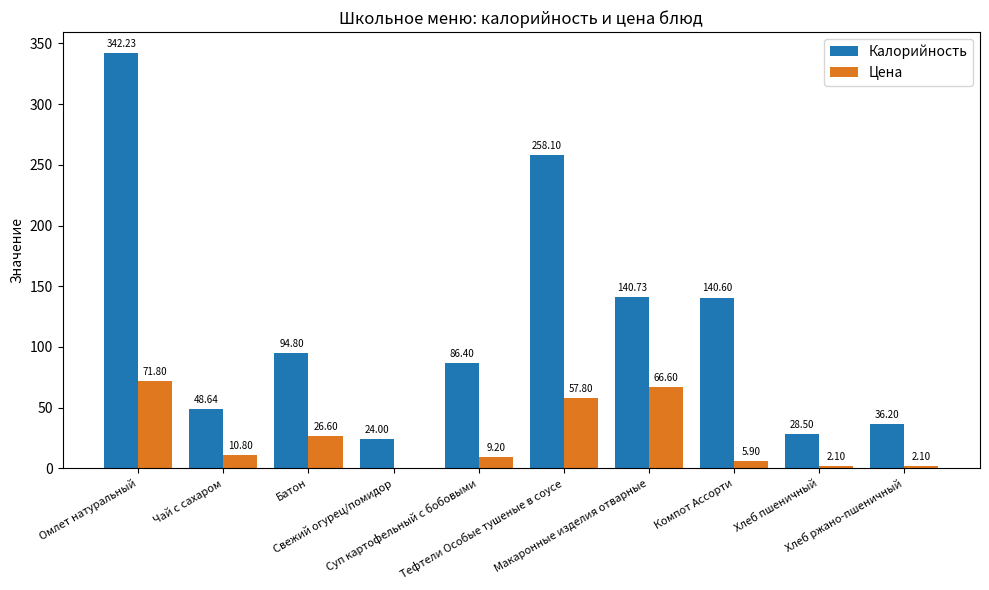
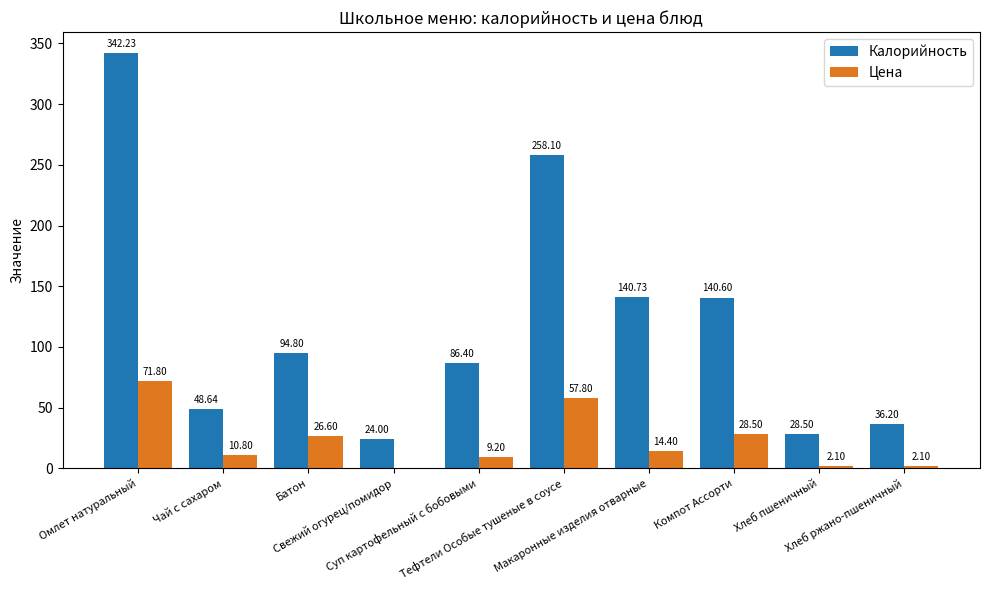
  {
    "Калорийность": {
      "Омлет натуральный": 342.23,
      "Чай с сахаром": 48.64,
      "Батон": 94.80,
      "Свежий огурец/помидор": 24.00,
      "Суп картофельный с бобовыми": 86.40,
      "Тефтели Особые тушеные в соусе": 258.10,
      "Макаронные изделия отварные": 140.73,
      "Компот Ассорти": 140.60,
      "Хлеб пшеничный": 28.50,
      "Хлеб ржано-пшеничный": 36.20
    },
    "Цена": {
      "Омлет натуральный": 71.80,
      "Чай с сахаром": 10.80,
      "Батон": 26.60,
      "Суп картофельный с бобовыми": 9.20,
      "Тефтели Особые тушеные в соусе": 57.80,
-     "Макаронные изделия отварные": 66.60,
-     "Компот Ассорти": 5.90,
+     "Макаронные изделия отварные": 14.40,
+     "Компот Ассорти": 28.50,
      "Хлеб пшеничный": 2.10,
      "Хлеб ржано-пшеничный": 2.10
    }
  }
